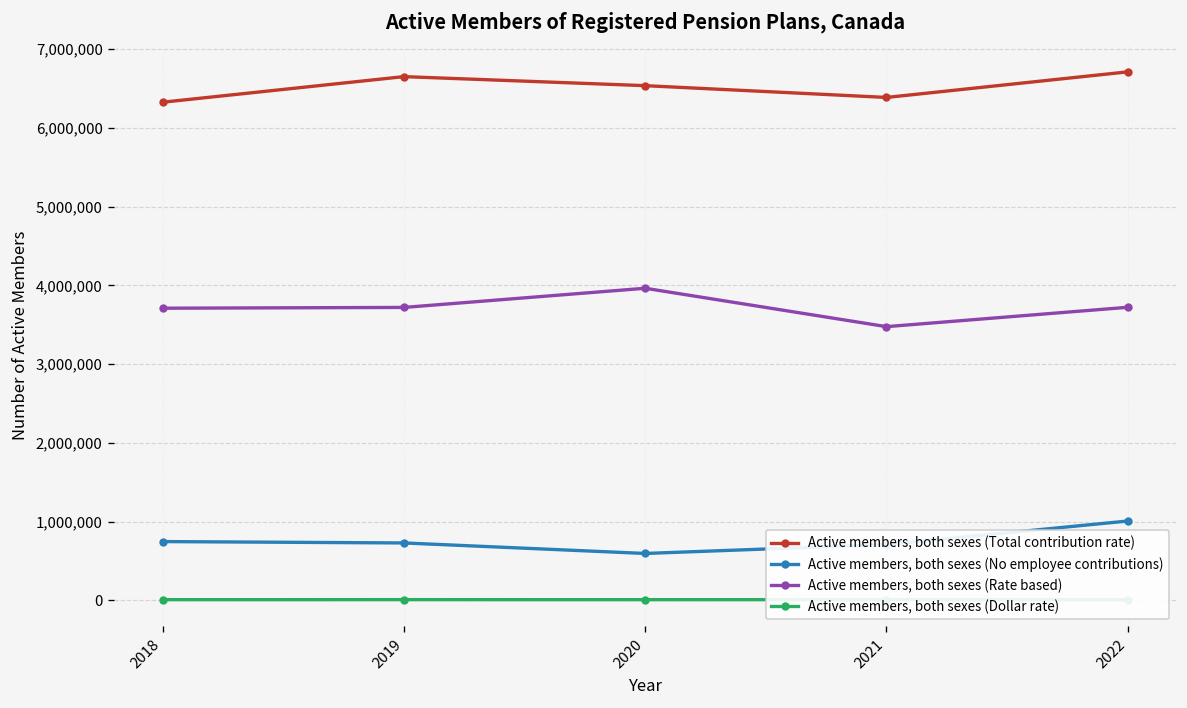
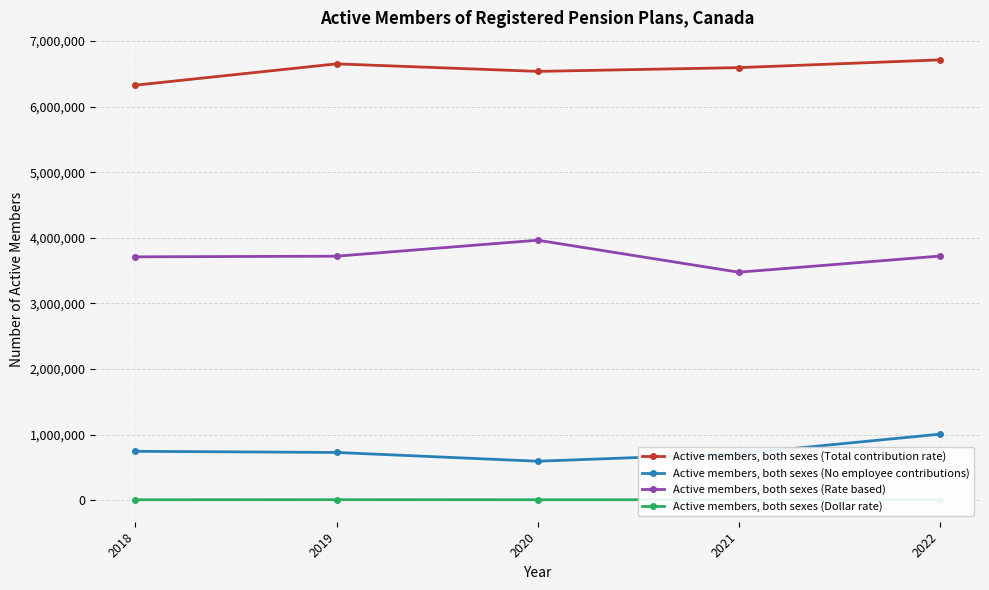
  {
    "Active members, both sexes (Total contribution rate)": {
      "2018": "6,300,000",
      "2019": "6,700,000",
      "2020": "6,500,000",
-     "2021": "6,400,000",
+     "2021": "6,600,000",
      "2022": "6,700,000"
    },
    "Active members, both sexes (No employee contributions)": {
      "2018": "700,000",
      "2019": "700,000",
      "2020": "600,000",
      "2022": "1,000,000"
    },
    "Active members, both sexes (Rate based)": {
      "2018": "3,700,000",
      "2019": "3,700,000",
      "2020": "4,000,000",
      "2021": "3,500,000",
      "2022": "3,700,000"
    },
    "Active members, both sexes (Dollar rate)": {
      "2018": "0",
      "2019": "0",
      "2020": "0"
    }
  }
